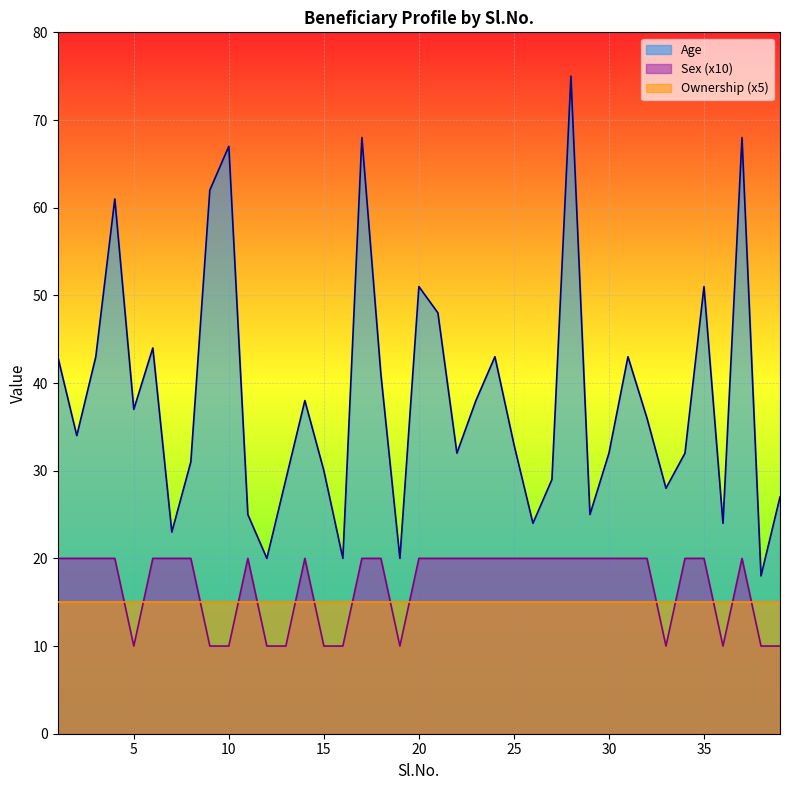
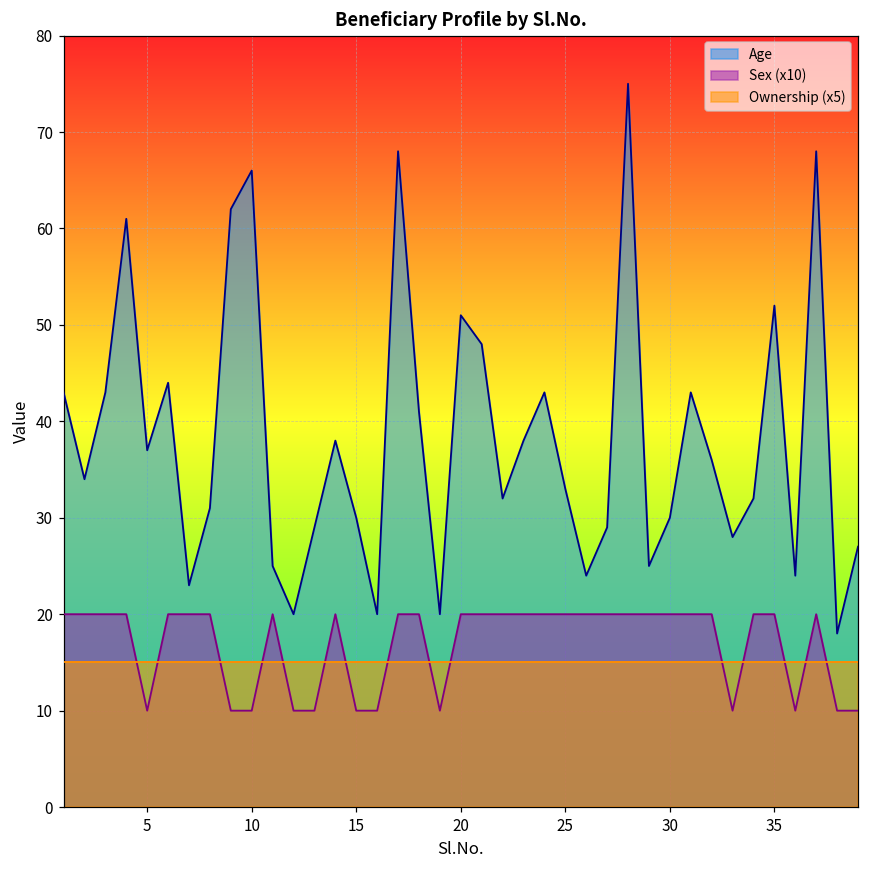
  {
    "Age": {
      "5": 37,
-     "10": 67,
+     "10": 66,
      "15": 30,
      "20": 51,
      "25": 33,
-     "30": 32,
-     "35": 51
+     "30": 30,
+     "35": 52
    },
    "Sex (x10)": {
      "5": 10,
      "10": 10,
      "15": 10,
      "20": 20,
      "25": 20,
      "30": 20,
      "35": 20
    },
    "Ownership (x5)": {
      "5": 15,
      "10": 15,
      "15": 15,
      "20": 15,
      "25": 15,
      "30": 15,
      "35": 15
    }
  }
